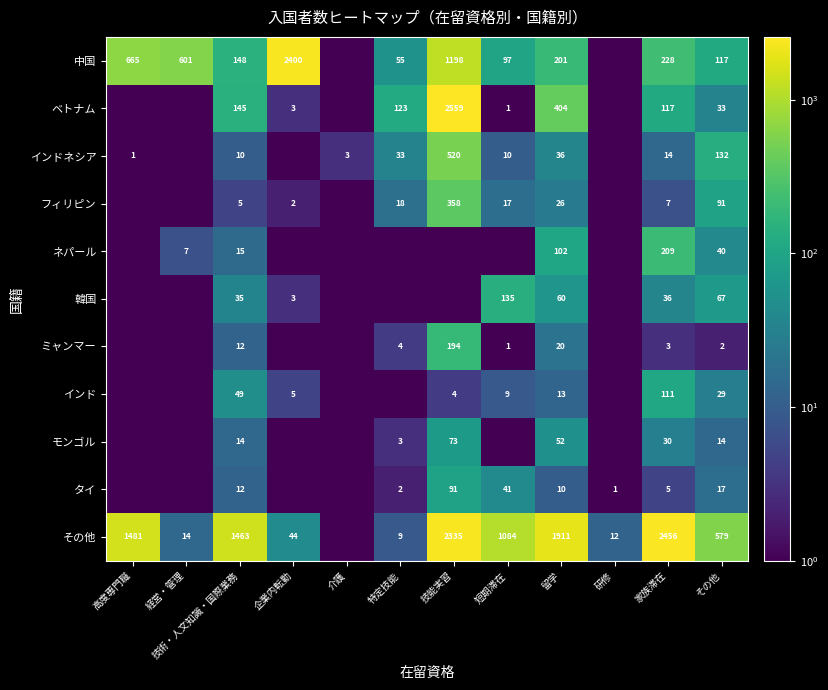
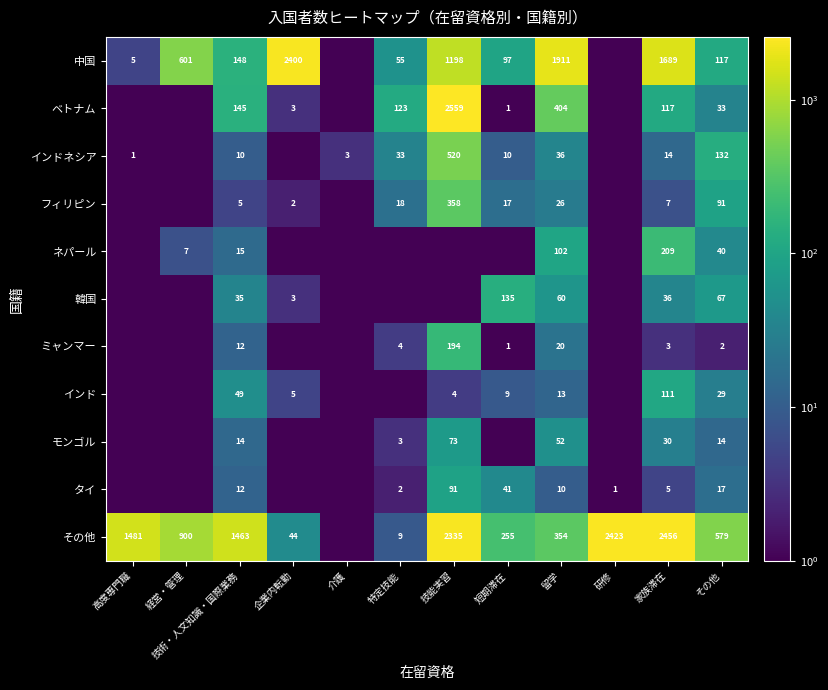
  {
    "中国": {
-     "高度専門職": 665,
+     "高度専門職": 5,
      "経営・管理": 601,
      "技術・人文知識・国際業務": 148,
      "企業内転勤": 2400,
      "特定技能": 55,
      "技能実習": 1198,
      "短期滞在": 97,
-     "留学": 201,
-     "家族滞在": 228,
+     "留学": 1911,
+     "家族滞在": 1689,
      "その他": 117
    },
    "ベトナム": {
      "技術・人文知識・国際業務": 145,
      "企業内転勤": 3,
      "特定技能": 123,
      "技能実習": 2559,
      "短期滞在": 1,
      "留学": 404,
      "家族滞在": 117,
      "その他": 33
    },
    "インドネシア": {
      "高度専門職": 1,
      "技術・人文知識・国際業務": 10,
      "介護": 3,
      "特定技能": 33,
      "技能実習": 520,
      "短期滞在": 10,
      "留学": 36,
      "家族滞在": 14,
      "その他": 132
    },
    "フィリピン": {
      "技術・人文知識・国際業務": 5,
      "企業内転勤": 2,
      "特定技能": 18,
      "技能実習": 358,
      "短期滞在": 17,
      "留学": 26,
      "家族滞在": 7,
      "その他": 91
    },
    "ネパール": {
      "経営・管理": 7,
      "技術・人文知識・国際業務": 15,
      "留学": 102,
      "家族滞在": 209,
      "その他": 40
    },
    "韓国": {
      "技術・人文知識・国際業務": 35,
      "企業内転勤": 3,
      "短期滞在": 135,
      "留学": 60,
      "家族滞在": 36,
      "その他": 67
    },
    "ミャンマー": {
      "技術・人文知識・国際業務": 12,
      "特定技能": 4,
      "技能実習": 194,
      "短期滞在": 1,
      "留学": 20,
      "家族滞在": 3,
      "その他": 2
    },
    "インド": {
      "技術・人文知識・国際業務": 49,
      "企業内転勤": 5,
      "技能実習": 4,
      "短期滞在": 9,
      "留学": 13,
      "家族滞在": 111,
      "その他": 29
    },
    "モンゴル": {
      "技術・人文知識・国際業務": 14,
      "特定技能": 3,
      "技能実習": 73,
      "留学": 52,
      "家族滞在": 30,
      "その他": 14
    },
    "タイ": {
      "技術・人文知識・国際業務": 12,
      "特定技能": 2,
      "技能実習": 91,
      "短期滞在": 41,
      "留学": 10,
      "研修": 1,
      "家族滞在": 5,
      "その他": 17
    },
    "その他": {
      "高度専門職": 1481,
-     "経営・管理": 14,
+     "経営・管理": 900,
      "技術・人文知識・国際業務": 1463,
      "企業内転勤": 44,
      "特定技能": 9,
      "技能実習": 2335,
-     "短期滞在": 1084,
-     "留学": 1911,
-     "研修": 12,
+     "短期滞在": 255,
+     "留学": 354,
+     "研修": 2423,
      "家族滞在": 2456,
      "その他": 579
    }
  }
